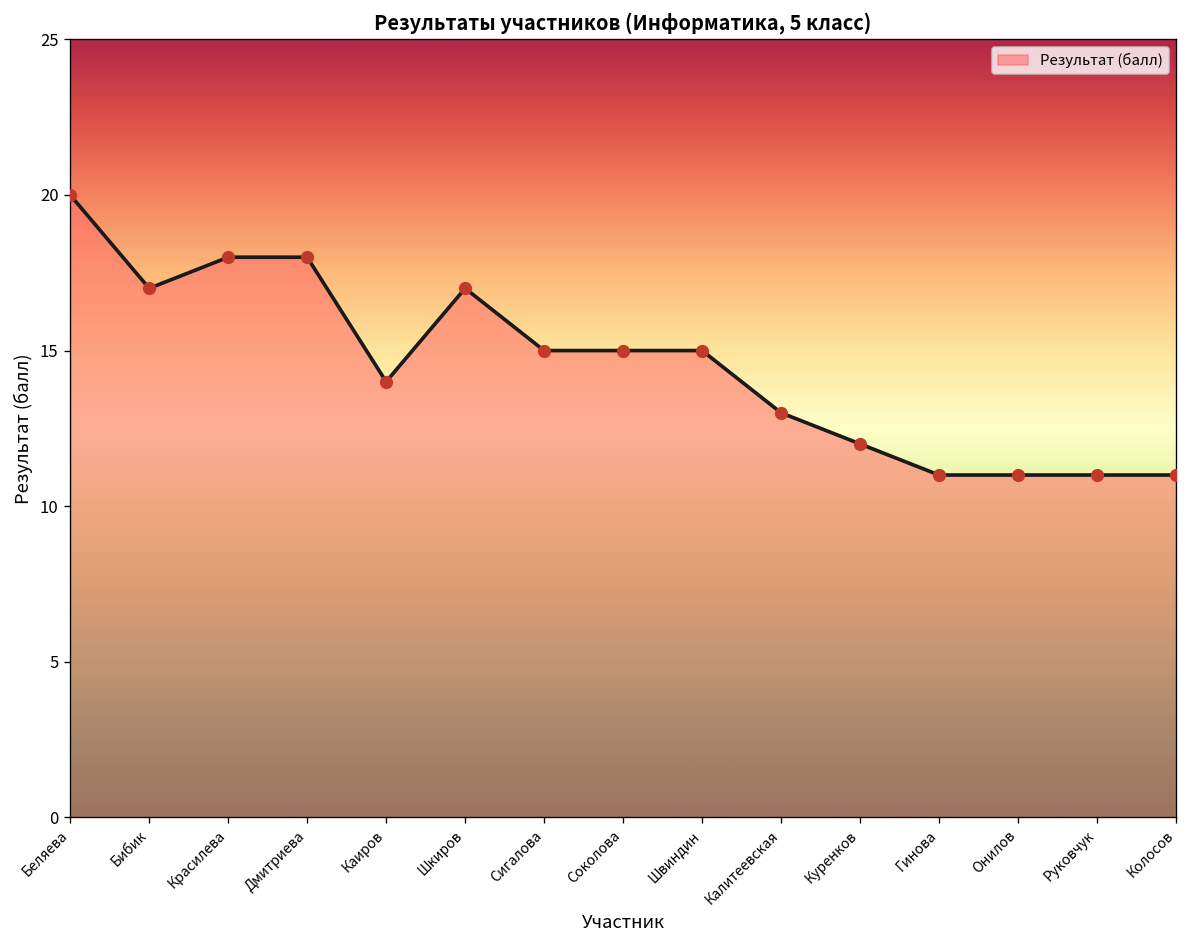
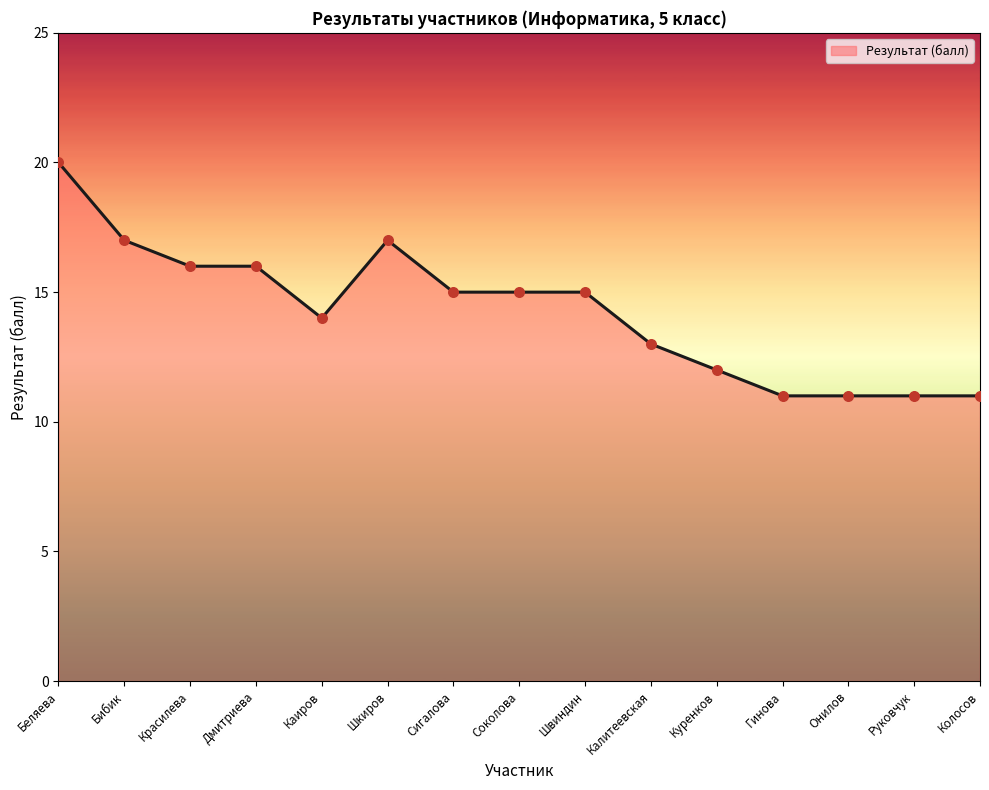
  {
    "Беляева": 20,
    "Бибик": 17,
-   "Красилева": 18,
-   "Дмитриева": 18,
+   "Красилева": 16,
+   "Дмитриева": 16,
    "Каиров": 14,
    "Шкиров": 17,
    "Сигалова": 15,
    "Соколова": 15,
    "Швиндин": 15,
    "Калитеевская": 13,
    "Куренков": 12,
    "Гинова": 11,
    "Онилов": 11,
    "Руковчук": 11,
    "Колосов": 11
  }
